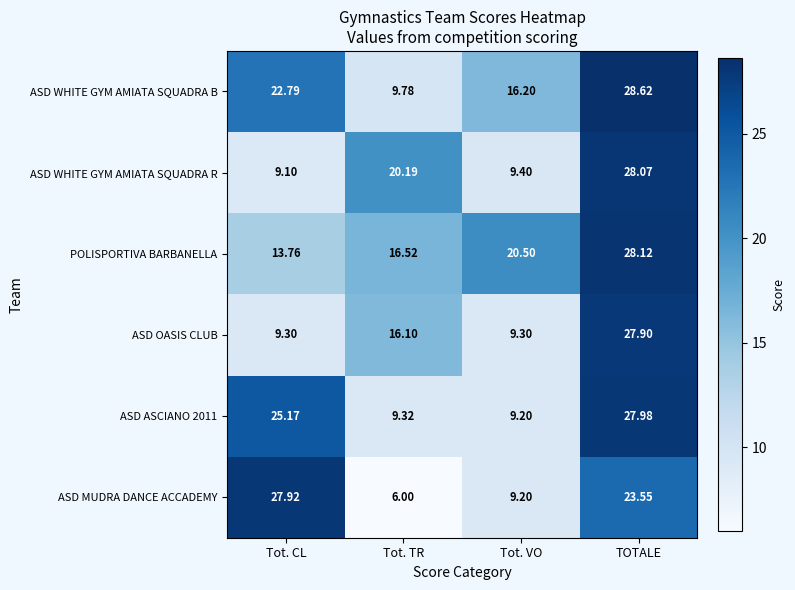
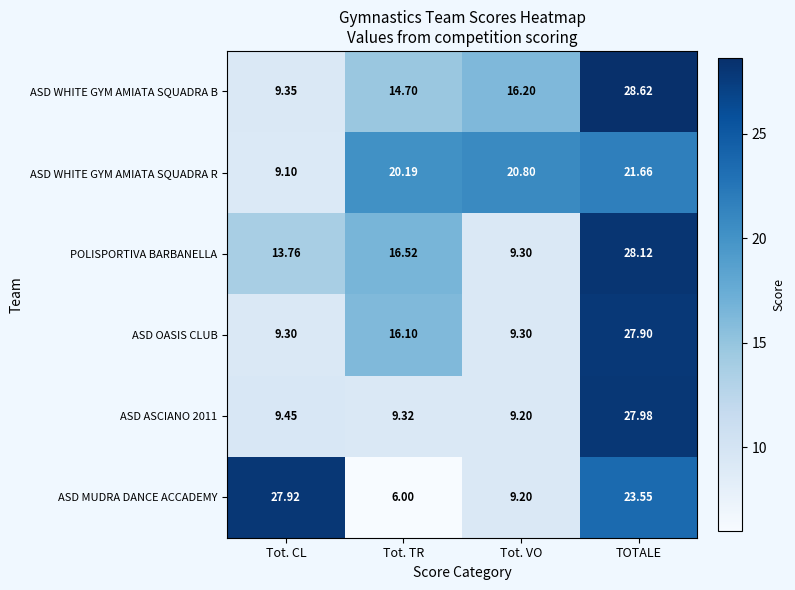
  {
    "ASD WHITE GYM AMIATA SQUADRA B": {
-     "Tot. CL": 22.79,
-     "Tot. TR": 9.78,
+     "Tot. CL": 9.35,
+     "Tot. TR": 14.70,
      "Tot. VO": 16.20,
      "TOTALE": 28.62
    },
    "ASD WHITE GYM AMIATA SQUADRA R": {
      "Tot. CL": 9.10,
      "Tot. TR": 20.19,
-     "Tot. VO": 9.40,
-     "TOTALE": 28.07
+     "Tot. VO": 20.80,
+     "TOTALE": 21.66
    },
    "POLISPORTIVA BARBANELLA": {
      "Tot. CL": 13.76,
      "Tot. TR": 16.52,
-     "Tot. VO": 20.50,
+     "Tot. VO": 9.30,
      "TOTALE": 28.12
    },
    "ASD OASIS CLUB": {
      "Tot. CL": 9.30,
      "Tot. TR": 16.10,
      "Tot. VO": 9.30,
      "TOTALE": 27.90
    },
    "ASD ASCIANO 2011": {
-     "Tot. CL": 25.17,
+     "Tot. CL": 9.45,
      "Tot. TR": 9.32,
      "Tot. VO": 9.20,
      "TOTALE": 27.98
    },
    "ASD MUDRA DANCE ACCADEMY": {
      "Tot. CL": 27.92,
      "Tot. TR": 6.00,
      "Tot. VO": 9.20,
      "TOTALE": 23.55
    }
  }
